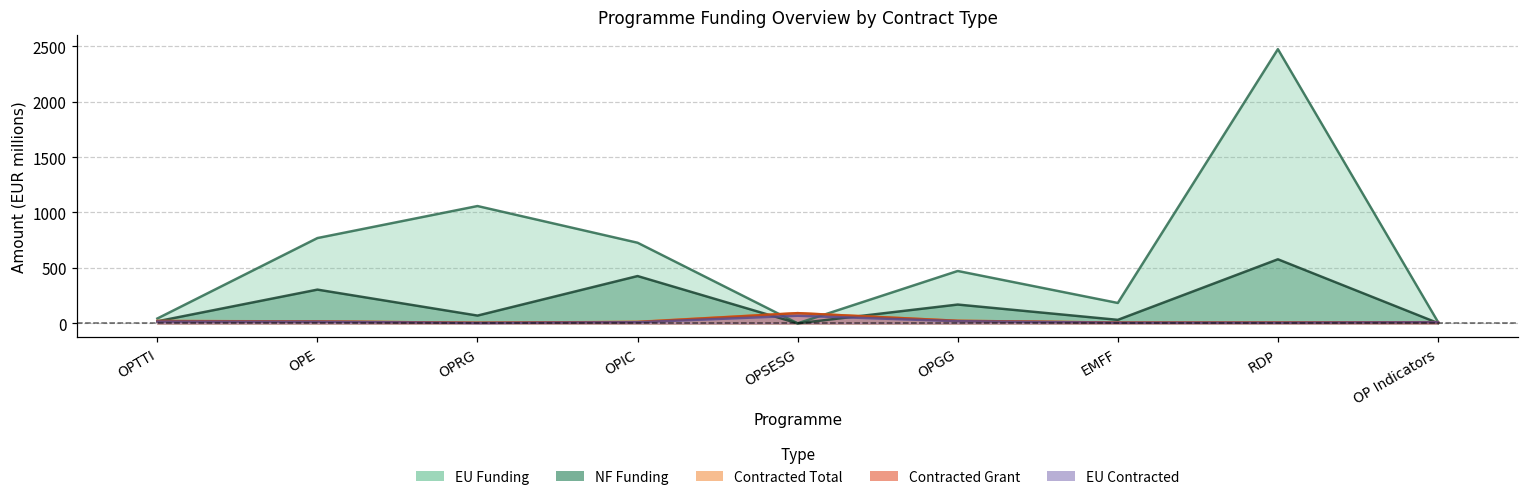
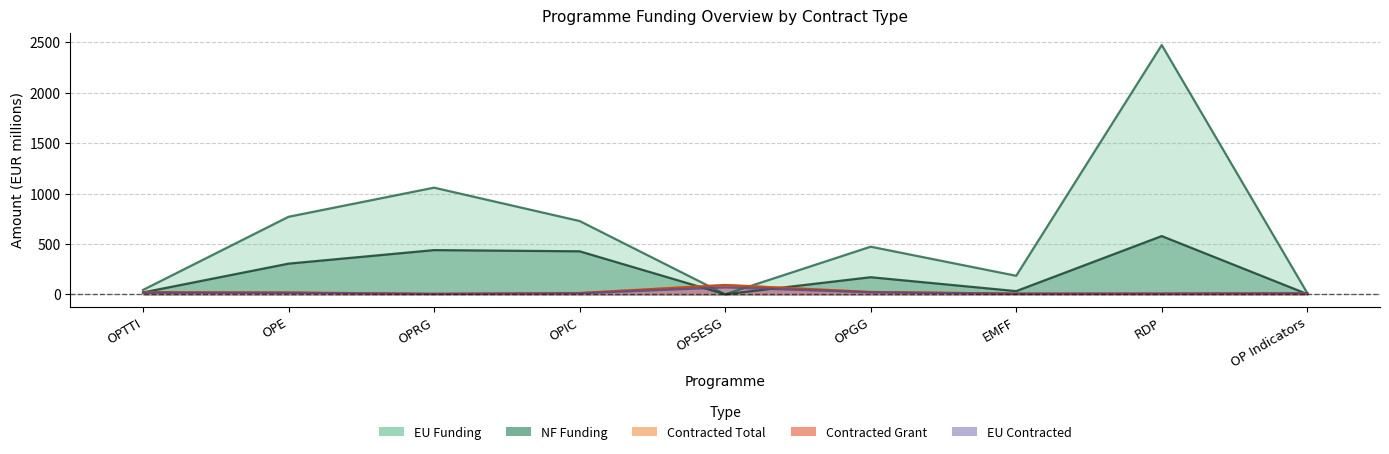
  {
    "NF Funding": {
      "OPE": 300,
-     "OPRG": 70,
+     "OPRG": 440,
      "OPIC": 430,
      "OPGG": 170,
      "RDP": 580
    }
  }
